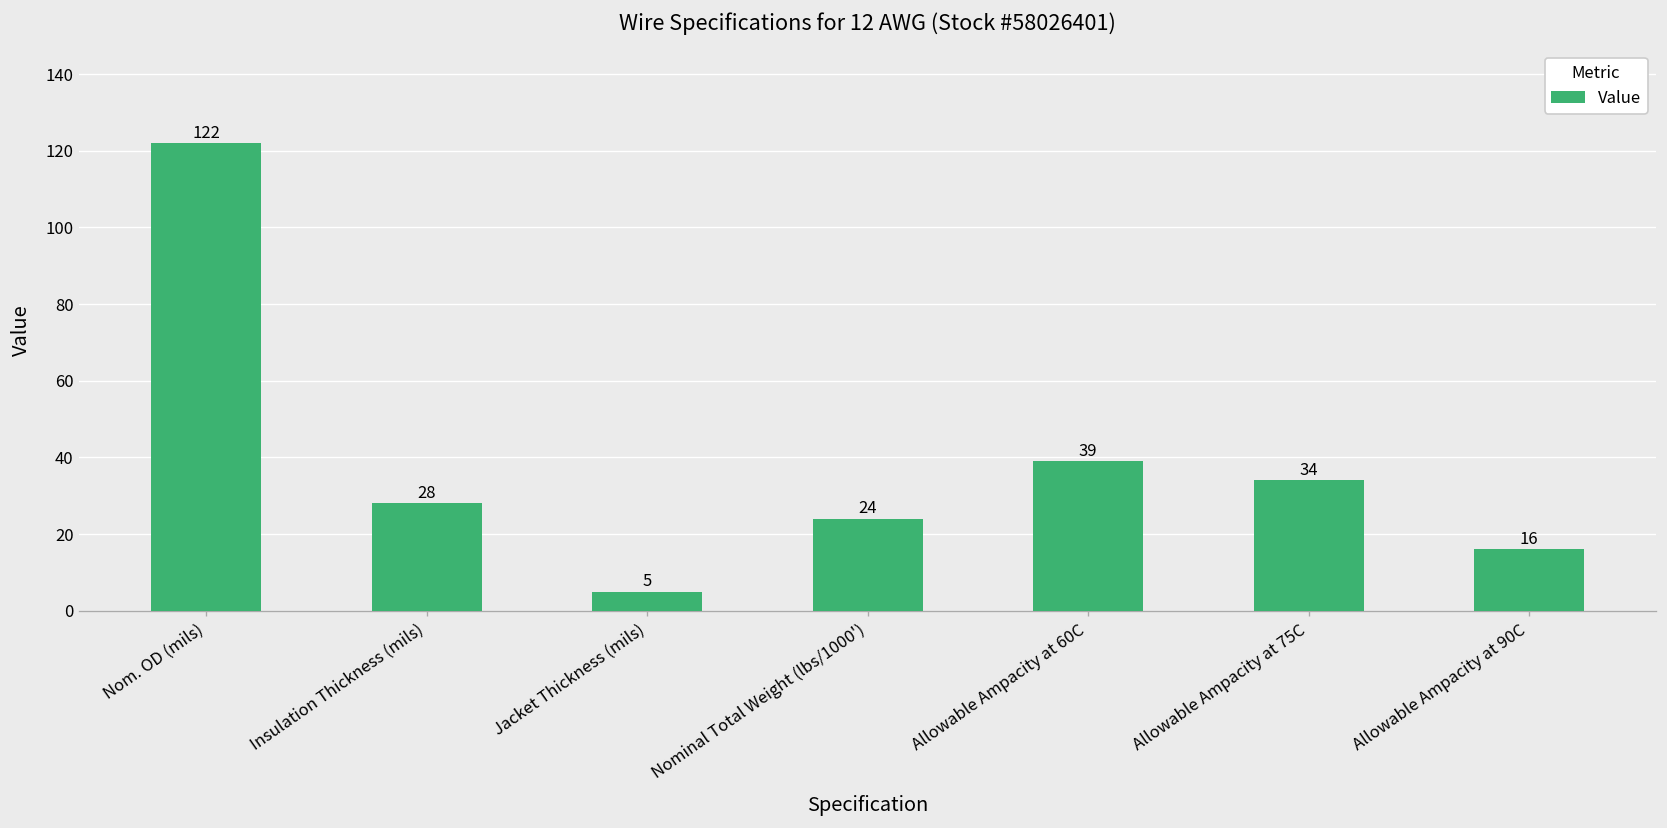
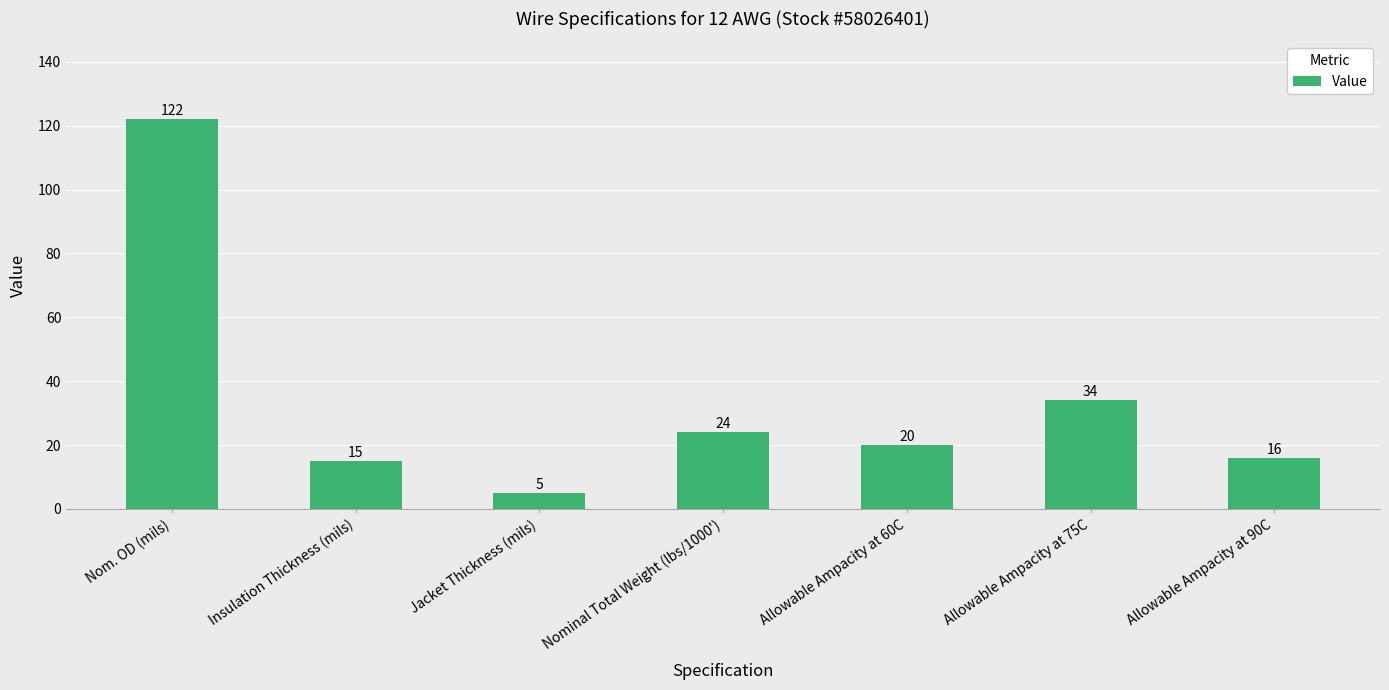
  {
    "Nom. OD (mils)": 122,
-   "Insulation Thickness (mils)": 28,
+   "Insulation Thickness (mils)": 15,
    "Jacket Thickness (mils)": 5,
    "Nominal Total Weight (lbs/1000')": 24,
-   "Allowable Ampacity at 60C": 39,
+   "Allowable Ampacity at 60C": 20,
    "Allowable Ampacity at 75C": 34,
    "Allowable Ampacity at 90C": 16
  }
